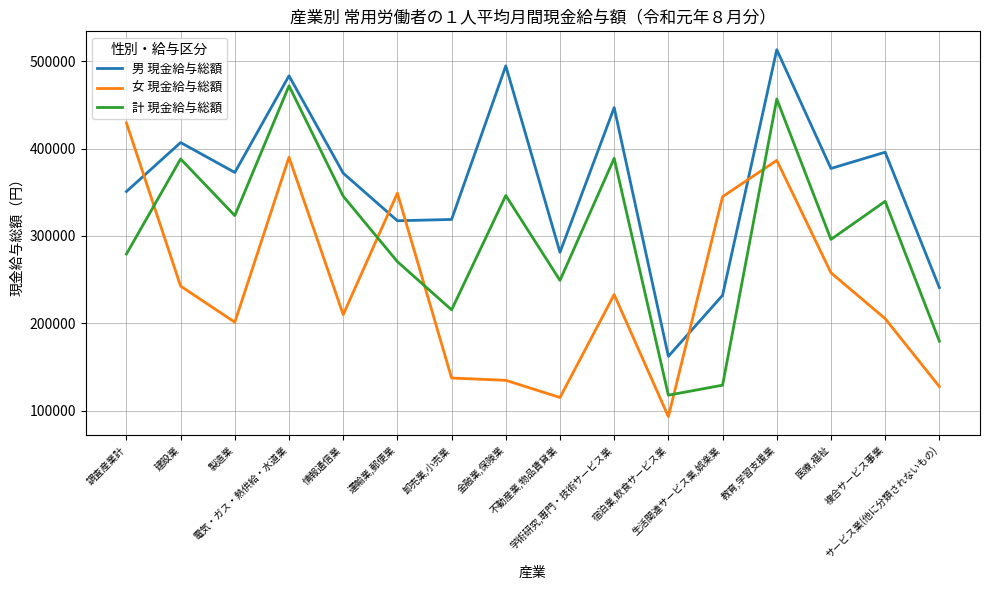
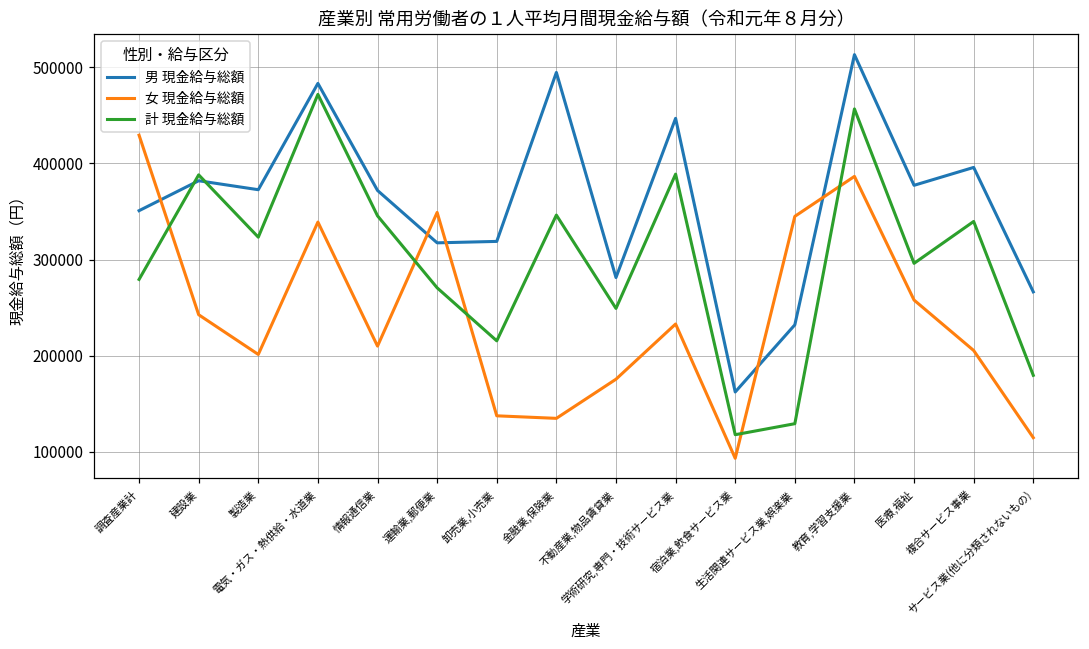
  {
    "男 現金給与総額": {
      "調査産業計": 350000,
-     "建設業": 410000,
+     "建設業": 380000,
      "製造業": 370000,
      "電気・ガス・熱供給・水道業": 480000,
      "情報通信業": 370000,
      "運輸業,郵便業": 320000,
      "卸売業,小売業": 320000,
      "金融業,保険業": 490000,
      "不動産業,物品賃貸業": 280000,
      "学術研究,専門・技術サービス業": 450000,
      "宿泊業,飲食サービス業": 160000,
      "生活関連サービス業,娯楽業": 230000,
      "教育,学習支援業": 510000,
      "医療,福祉": 380000,
      "複合サービス事業": 400000,
-     "サービス業(他に分類されないもの)": 240000
+     "サービス業(他に分類されないもの)": 270000
    },
    "女 現金給与総額": {
      "調査産業計": 430000,
      "建設業": 240000,
      "製造業": 200000,
-     "電気・ガス・熱供給・水道業": 390000,
+     "電気・ガス・熱供給・水道業": 340000,
      "情報通信業": 210000,
      "運輸業,郵便業": 350000,
      "卸売業,小売業": 140000,
      "金融業,保険業": 130000,
-     "不動産業,物品賃貸業": 110000,
+     "不動産業,物品賃貸業": 180000,
      "学術研究,専門・技術サービス業": 230000,
      "宿泊業,飲食サービス業": 90000,
      "生活関連サービス業,娯楽業": 340000,
      "教育,学習支援業": 390000,
      "医療,福祉": 260000,
      "複合サービス事業": 210000,
-     "サービス業(他に分類されないもの)": 130000
+     "サービス業(他に分類されないもの)": 110000
    },
    "計 現金給与総額": {
      "調査産業計": 280000,
      "建設業": 390000,
      "製造業": 320000,
      "電気・ガス・熱供給・水道業": 470000,
      "情報通信業": 350000,
      "運輸業,郵便業": 270000,
      "卸売業,小売業": 220000,
      "金融業,保険業": 350000,
      "不動産業,物品賃貸業": 250000,
      "学術研究,専門・技術サービス業": 390000,
      "宿泊業,飲食サービス業": 120000,
      "生活関連サービス業,娯楽業": 130000,
      "教育,学習支援業": 460000,
      "医療,福祉": 300000,
      "複合サービス事業": 340000,
      "サービス業(他に分類されないもの)": 180000
    }
  }
